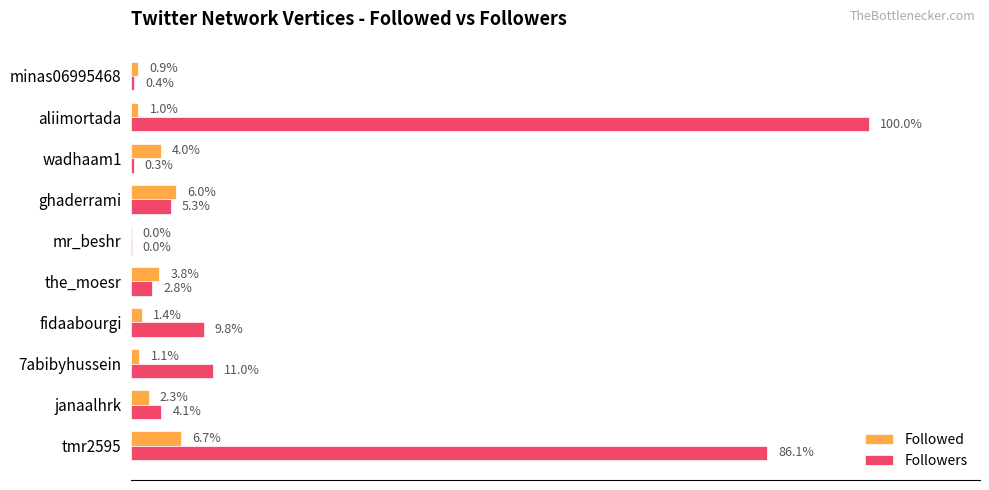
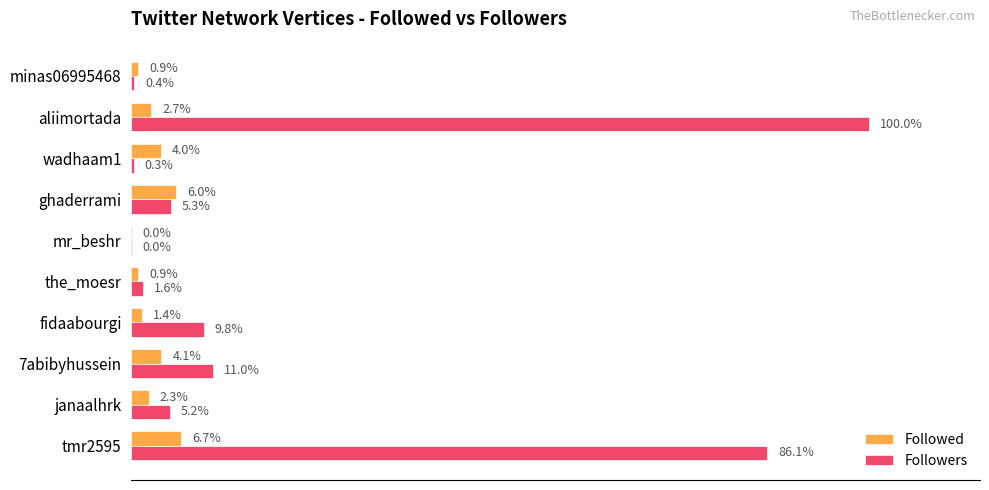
  {
    "Followed": {
      "minas06995468": "0.9%",
-     "aliimortada": "1.0%",
+     "aliimortada": "2.7%",
      "wadhaam1": "4.0%",
      "ghaderrami": "6.0%",
      "mr_beshr": "0.0%",
-     "the_moesr": "3.8%",
+     "the_moesr": "0.9%",
      "fidaabourgi": "1.4%",
-     "7abibyhussein": "1.1%",
+     "7abibyhussein": "4.1%",
      "janaalhrk": "2.3%",
      "tmr2595": "6.7%"
    },
    "Followers": {
      "minas06995468": "0.4%",
      "aliimortada": "100.0%",
      "wadhaam1": "0.3%",
      "ghaderrami": "5.3%",
      "mr_beshr": "0.0%",
-     "the_moesr": "2.8%",
+     "the_moesr": "1.6%",
      "fidaabourgi": "9.8%",
      "7abibyhussein": "11.0%",
-     "janaalhrk": "4.1%",
+     "janaalhrk": "5.2%",
      "tmr2595": "86.1%"
    }
  }
